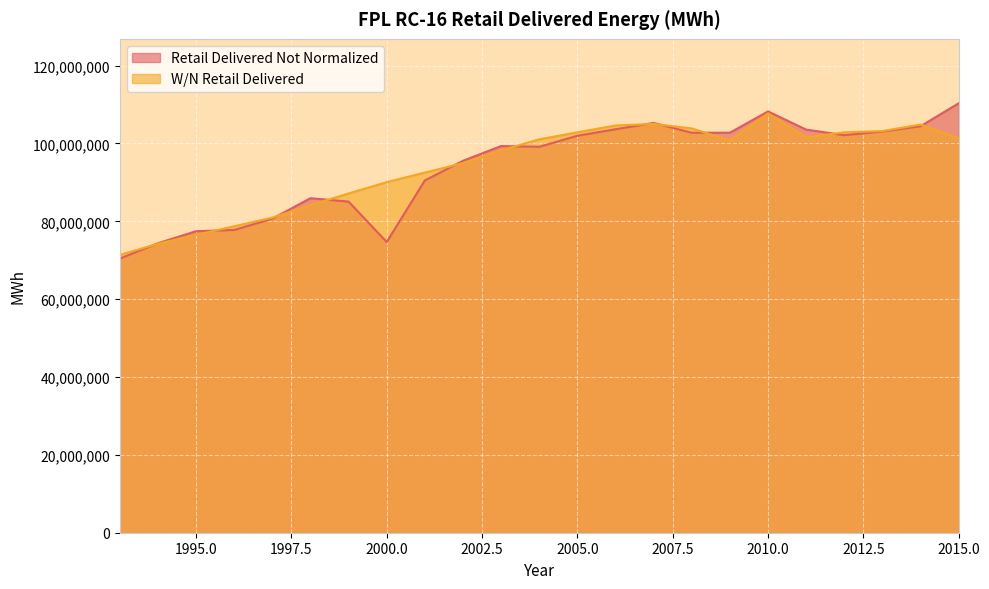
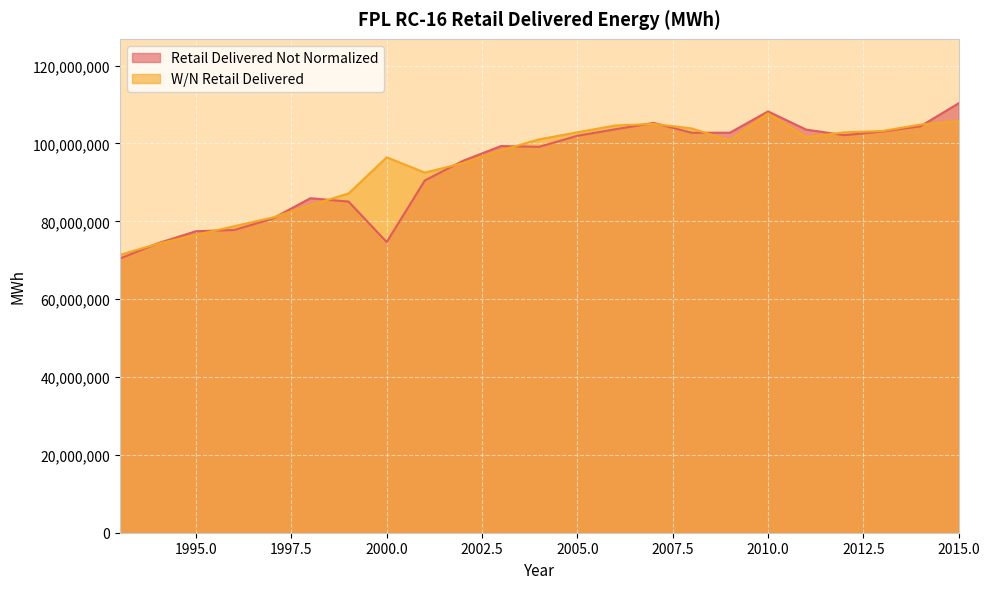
  {
    "Retail Delivered Not Normalized": {
      "1995.0": "77,000,000",
      "2000.0": "75,000,000",
      "2005.0": "102,000,000",
      "2015.0": "110,000,000"
    },
    "W/N Retail Delivered": {
      "1995.0": "77,000,000",
-     "2000.0": "90,000,000",
+     "2000.0": "96,000,000",
      "2005.0": "103,000,000",
-     "2015.0": "101,000,000"
+     "2015.0": "106,000,000"
    }
  }
